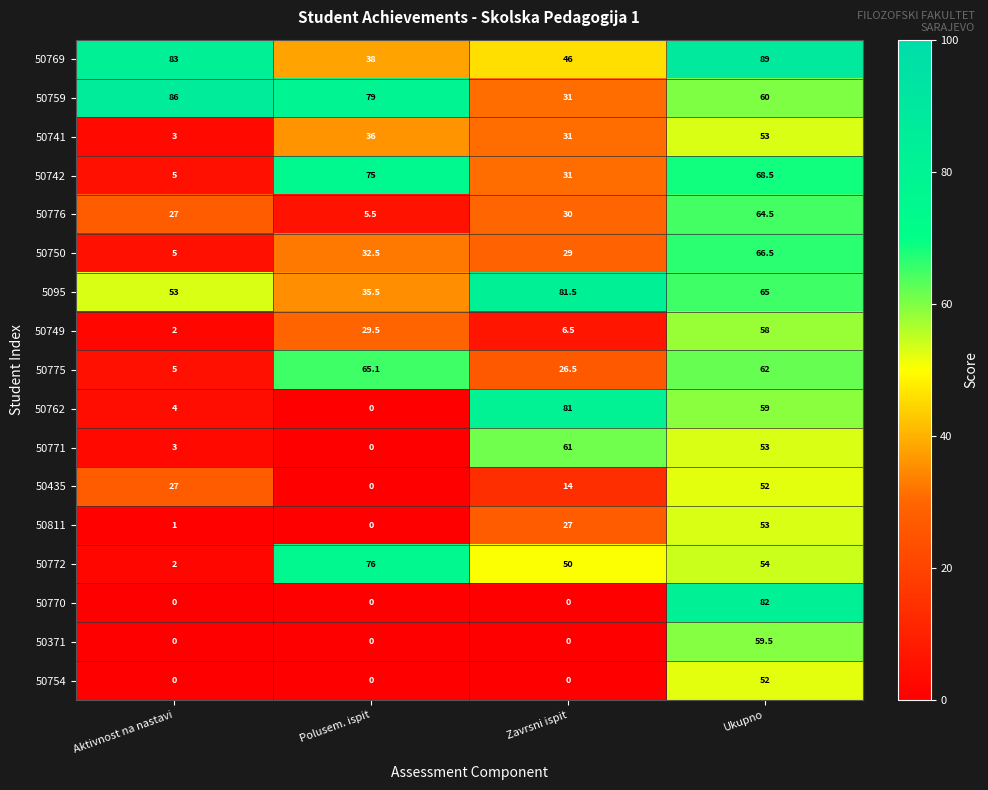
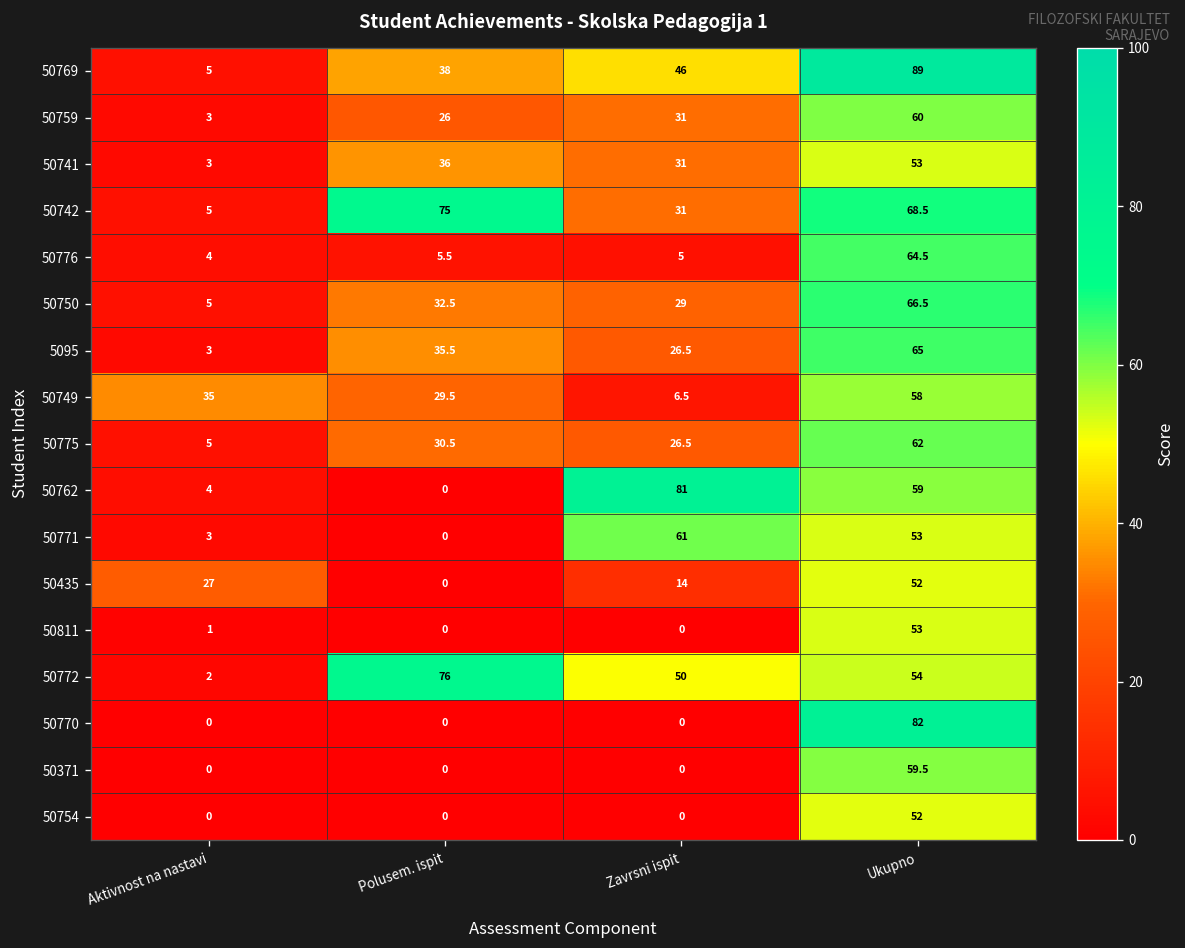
  {
    "50769": {
-     "Aktivnost na nastavi": 83,
+     "Aktivnost na nastavi": 5,
      "Polusem. ispit": 38,
      "Zavrsni ispit": 46,
      "Ukupno": 89
    },
    "50759": {
-     "Aktivnost na nastavi": 86,
-     "Polusem. ispit": 79,
+     "Aktivnost na nastavi": 3,
+     "Polusem. ispit": 26,
      "Zavrsni ispit": 31,
      "Ukupno": 60
    },
    "50741": {
      "Aktivnost na nastavi": 3,
      "Polusem. ispit": 36,
      "Zavrsni ispit": 31,
      "Ukupno": 53
    },
    "50742": {
      "Aktivnost na nastavi": 5,
      "Polusem. ispit": 75,
      "Zavrsni ispit": 31,
      "Ukupno": 68.5
    },
    "50776": {
-     "Aktivnost na nastavi": 27,
+     "Aktivnost na nastavi": 4,
      "Polusem. ispit": 5.5,
-     "Zavrsni ispit": 30,
+     "Zavrsni ispit": 5,
      "Ukupno": 64.5
    },
    "50750": {
      "Aktivnost na nastavi": 5,
      "Polusem. ispit": 32.5,
      "Zavrsni ispit": 29,
      "Ukupno": 66.5
    },
    "5095": {
-     "Aktivnost na nastavi": 53,
+     "Aktivnost na nastavi": 3,
      "Polusem. ispit": 35.5,
-     "Zavrsni ispit": 81.5,
+     "Zavrsni ispit": 26.5,
      "Ukupno": 65
    },
    "50749": {
-     "Aktivnost na nastavi": 2,
+     "Aktivnost na nastavi": 35,
      "Polusem. ispit": 29.5,
      "Zavrsni ispit": 6.5,
      "Ukupno": 58
    },
    "50775": {
      "Aktivnost na nastavi": 5,
-     "Polusem. ispit": 65.1,
+     "Polusem. ispit": 30.5,
      "Zavrsni ispit": 26.5,
      "Ukupno": 62
    },
    "50762": {
      "Aktivnost na nastavi": 4,
      "Polusem. ispit": 0,
      "Zavrsni ispit": 81,
      "Ukupno": 59
    },
    "50771": {
      "Aktivnost na nastavi": 3,
      "Polusem. ispit": 0,
      "Zavrsni ispit": 61,
      "Ukupno": 53
    },
    "50435": {
      "Aktivnost na nastavi": 27,
      "Polusem. ispit": 0,
      "Zavrsni ispit": 14,
      "Ukupno": 52
    },
    "50811": {
      "Aktivnost na nastavi": 1,
      "Polusem. ispit": 0,
-     "Zavrsni ispit": 27,
+     "Zavrsni ispit": 0,
      "Ukupno": 53
    },
    "50772": {
      "Aktivnost na nastavi": 2,
      "Polusem. ispit": 76,
      "Zavrsni ispit": 50,
      "Ukupno": 54
    },
    "50770": {
      "Aktivnost na nastavi": 0,
      "Polusem. ispit": 0,
      "Zavrsni ispit": 0,
      "Ukupno": 82
    },
    "50371": {
      "Aktivnost na nastavi": 0,
      "Polusem. ispit": 0,
      "Zavrsni ispit": 0,
      "Ukupno": 59.5
    },
    "50754": {
      "Aktivnost na nastavi": 0,
      "Polusem. ispit": 0,
      "Zavrsni ispit": 0,
      "Ukupno": 52
    }
  }
